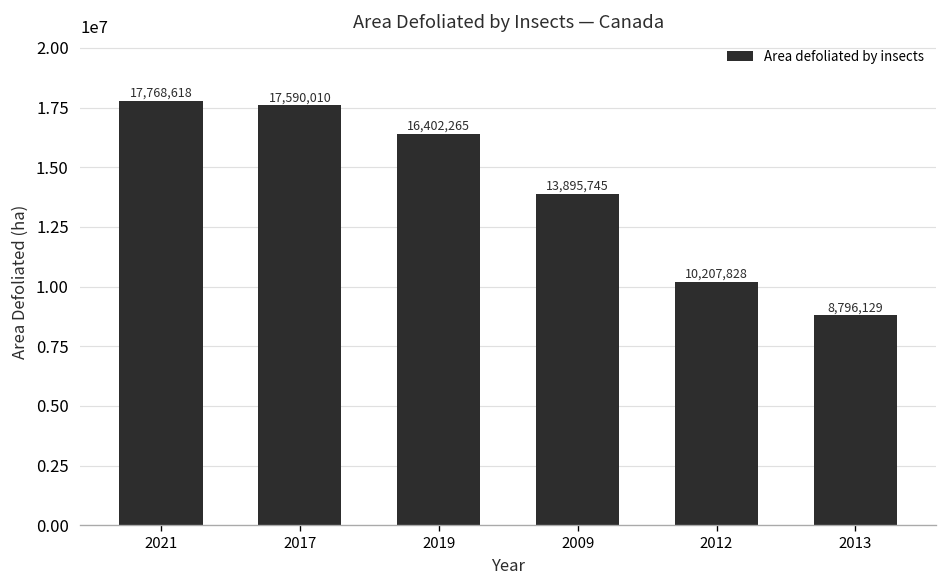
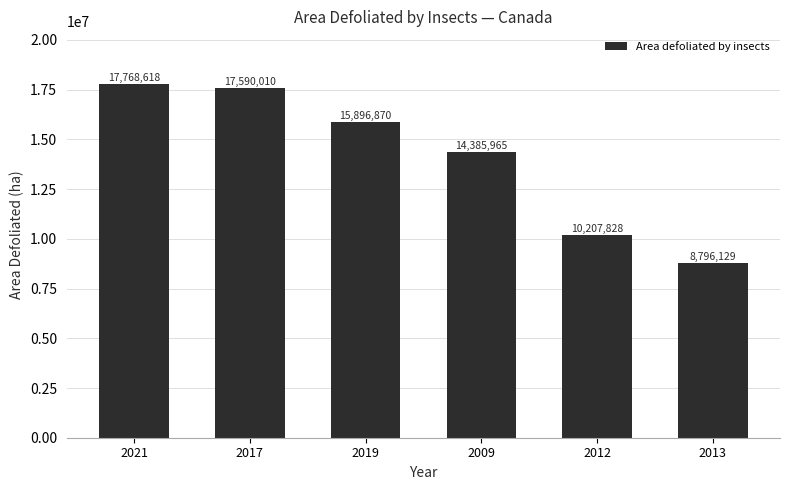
  {
    "2021": "17,768,618",
    "2017": "17,590,010",
-   "2019": "16,402,265",
-   "2009": "13,895,745",
+   "2019": "15,896,870",
+   "2009": "14,385,965",
    "2012": "10,207,828",
    "2013": "8,796,129"
  }
